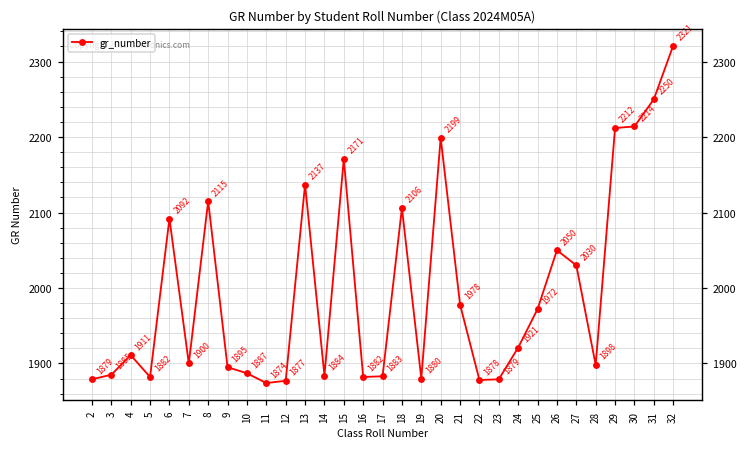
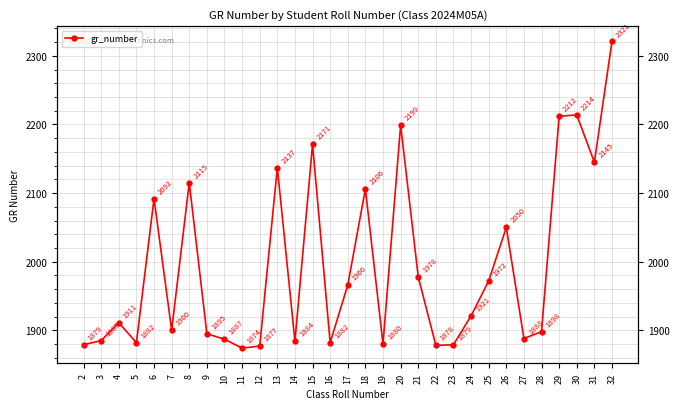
  {
    "4": 1911,
    "5": 1882,
    "6": 2092,
    "7": 1900,
    "8": 2115,
    "9": 1895,
    "10": 1887,
    "12": 1877,
    "13": 2137,
    "14": 1884,
    "15": 2171,
    "16": 1882,
-   "17": 1883,
+   "17": 1966,
    "18": 2106,
    "19": 1880,
    "20": 2199,
    "21": 1978,
    "22": 1878,
    "23": 1879,
    "24": 1921,
    "25": 1972,
    "26": 2050,
-   "27": 2030,
+   "27": 1888,
    "28": 1898,
    "29": 2212,
    "30": 2214,
-   "31": 2250,
+   "31": 2145,
    "32": 2321
  }
